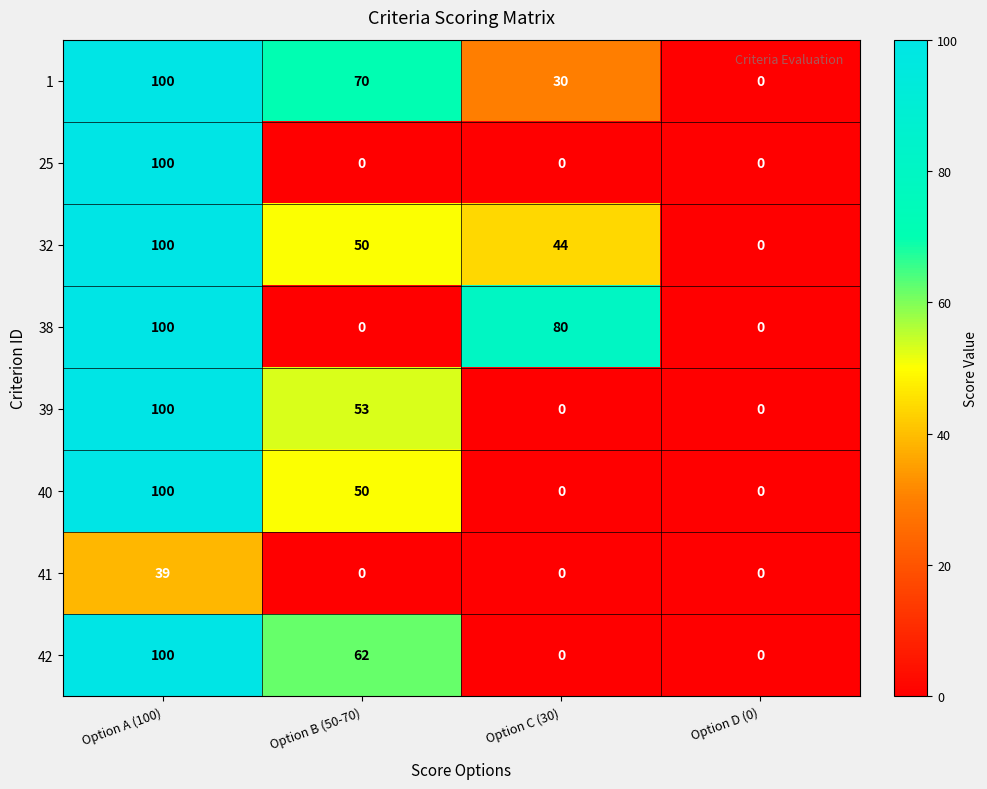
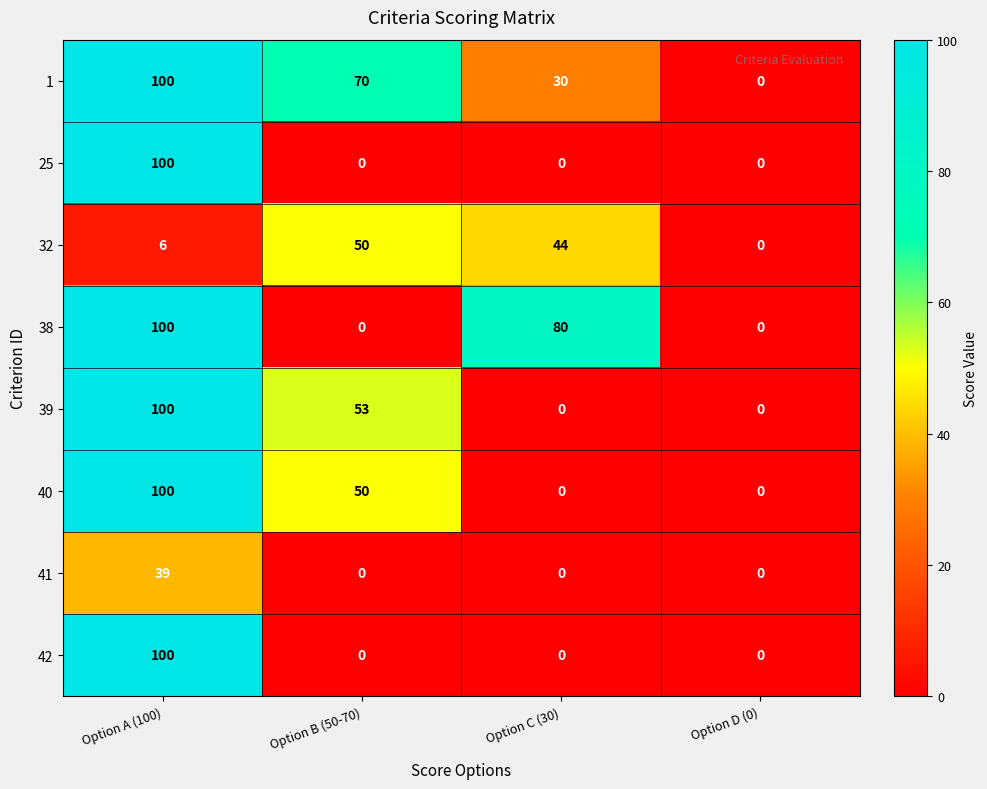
  {
    "1": {
      "Option A (100)": 100,
      "Option B (50-70)": 70,
      "Option C (30)": 30
    },
    "25": {
      "Option A (100)": 100,
      "Option B (50-70)": 0,
      "Option C (30)": 0,
      "Option D (0)": 0
    },
    "32": {
-     "Option A (100)": 100,
+     "Option A (100)": 6,
      "Option B (50-70)": 50,
      "Option C (30)": 44,
      "Option D (0)": 0
    },
    "38": {
      "Option A (100)": 100,
      "Option B (50-70)": 0,
      "Option C (30)": 80,
      "Option D (0)": 0
    },
    "39": {
      "Option A (100)": 100,
      "Option B (50-70)": 53,
      "Option C (30)": 0,
      "Option D (0)": 0
    },
    "40": {
      "Option A (100)": 100,
      "Option B (50-70)": 50,
      "Option C (30)": 0,
      "Option D (0)": 0
    },
    "41": {
      "Option A (100)": 39,
      "Option B (50-70)": 0,
      "Option C (30)": 0,
      "Option D (0)": 0
    },
    "42": {
      "Option A (100)": 100,
-     "Option B (50-70)": 62,
+     "Option B (50-70)": 0,
      "Option C (30)": 0,
      "Option D (0)": 0
    }
  }
